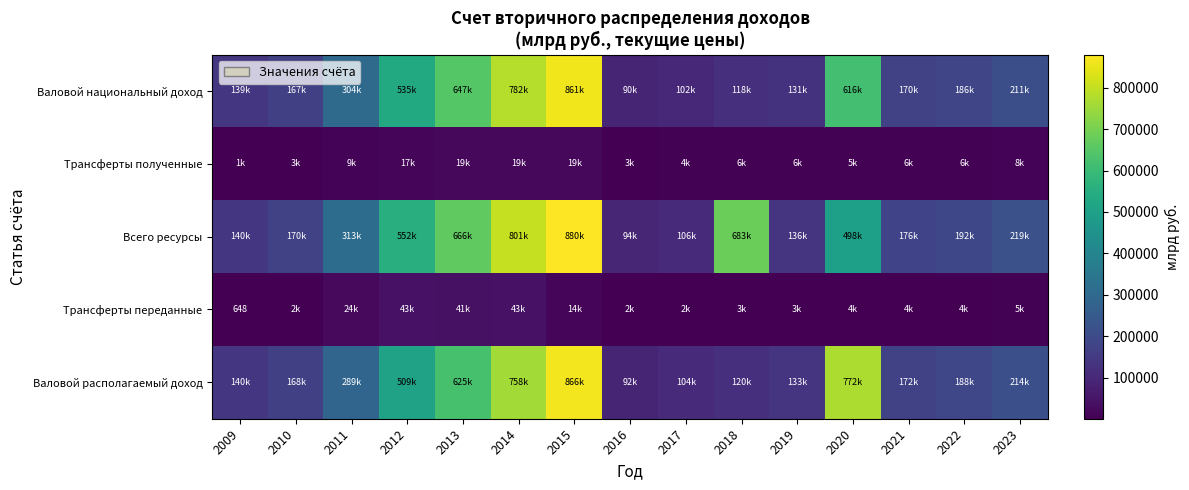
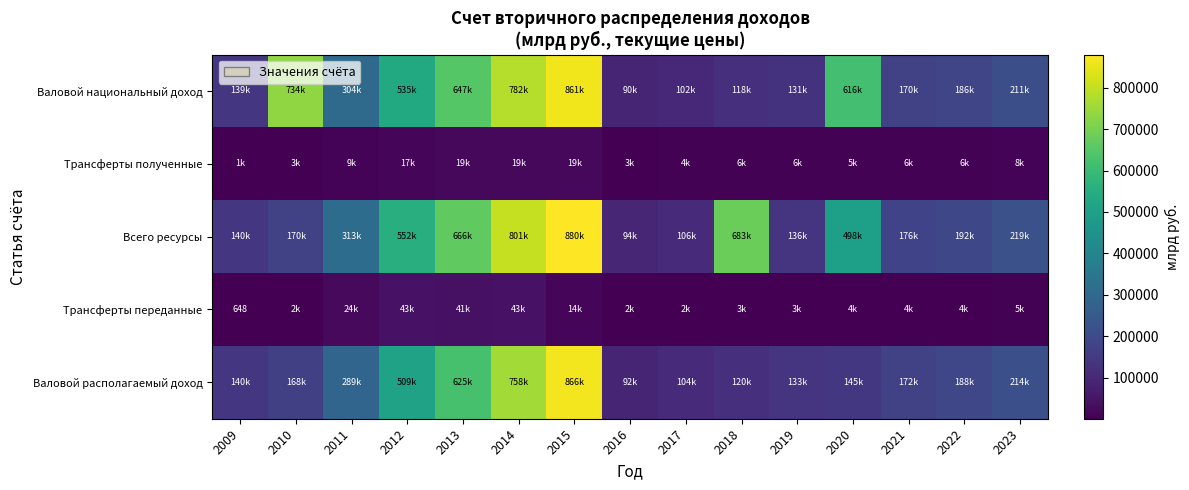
  {
    "Валовой национальный доход": {
      "2009": "139k",
-     "2010": "167k",
+     "2010": "734k",
      "2011": "304k",
      "2012": "535k",
      "2013": "647k",
      "2014": "782k",
      "2015": "861k",
      "2016": "90k",
      "2017": "102k",
      "2018": "118k",
      "2019": "131k",
      "2020": "616k",
      "2021": "170k",
      "2022": "186k",
      "2023": "211k"
    },
    "Трансферты полученные": {
      "2009": "1k",
      "2010": "3k",
      "2011": "9k",
      "2012": "17k",
      "2013": "19k",
      "2014": "19k",
      "2015": "19k",
      "2016": "3k",
      "2017": "4k",
      "2018": "6k",
      "2019": "6k",
      "2020": "5k",
      "2021": "6k",
      "2022": "6k",
      "2023": "8k"
    },
    "Всего ресурсы": {
      "2009": "140k",
      "2010": "170k",
      "2011": "313k",
      "2012": "552k",
      "2013": "666k",
      "2014": "801k",
      "2015": "880k",
      "2016": "94k",
      "2017": "106k",
      "2018": "683k",
      "2019": "136k",
      "2020": "498k",
      "2021": "176k",
      "2022": "192k",
      "2023": "219k"
    },
    "Трансферты переданные": {
      "2009": "648",
      "2010": "2k",
      "2011": "24k",
      "2012": "43k",
      "2013": "41k",
      "2014": "43k",
      "2015": "14k",
      "2016": "2k",
      "2017": "2k",
      "2018": "3k",
      "2019": "3k",
      "2020": "4k",
      "2021": "4k",
      "2022": "4k",
      "2023": "5k"
    },
    "Валовой располагаемый доход": {
      "2009": "140k",
      "2010": "168k",
      "2011": "289k",
      "2012": "509k",
      "2013": "625k",
      "2014": "758k",
      "2015": "866k",
      "2016": "92k",
      "2017": "104k",
      "2018": "120k",
      "2019": "133k",
-     "2020": "772k",
+     "2020": "145k",
      "2021": "172k",
      "2022": "188k",
      "2023": "214k"
    }
  }
